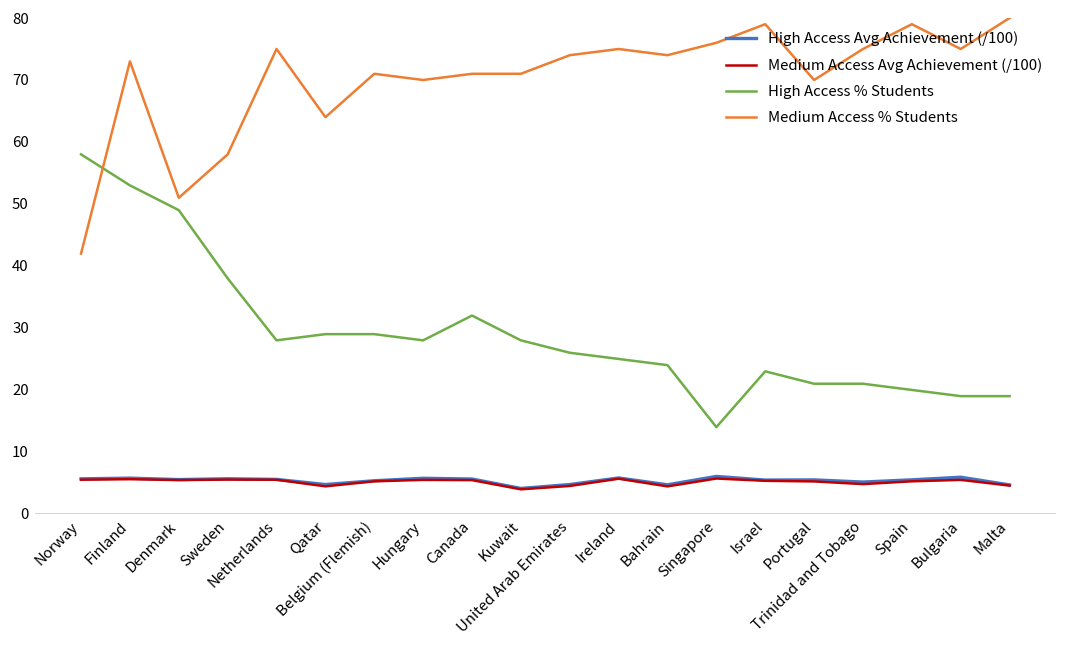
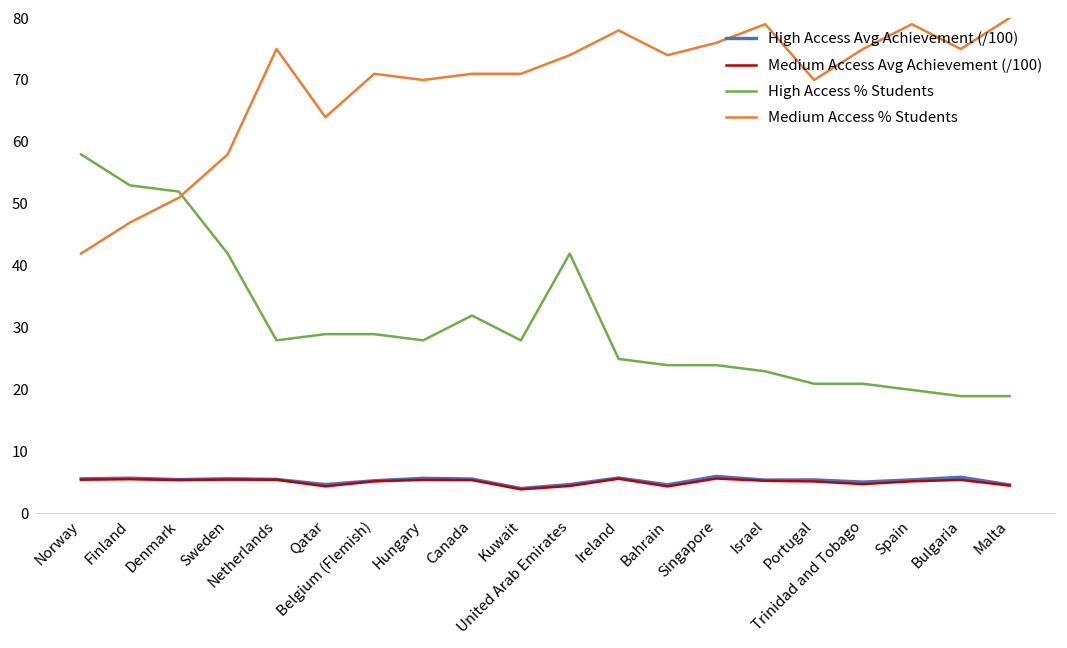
  {
    "High Access % Students": {
      "Norway": 58,
      "Finland": 53,
-     "Denmark": 49,
-     "Sweden": 38,
+     "Denmark": 52,
+     "Sweden": 42,
      "Netherlands": 28,
      "Qatar": 29,
      "Belgium (Flemish)": 29,
      "Hungary": 28,
      "Canada": 32,
      "Kuwait": 28,
-     "United Arab Emirates": 26,
+     "United Arab Emirates": 42,
      "Ireland": 25,
      "Bahrain": 24,
-     "Singapore": 14,
+     "Singapore": 24,
      "Israel": 23,
      "Portugal": 21,
      "Trinidad and Tobago": 21,
      "Spain": 20,
      "Bulgaria": 19,
      "Malta": 19
    },
    "Medium Access % Students": {
      "Norway": 42,
-     "Finland": 73,
+     "Finland": 47,
      "Denmark": 51,
      "Sweden": 58,
      "Netherlands": 75,
      "Qatar": 64,
      "Belgium (Flemish)": 71,
      "Hungary": 70,
      "Canada": 71,
      "Kuwait": 71,
      "United Arab Emirates": 74,
-     "Ireland": 75,
+     "Ireland": 78,
      "Bahrain": 74,
      "Singapore": 76,
      "Israel": 79,
      "Portugal": 70,
      "Trinidad and Tobago": 75,
      "Spain": 79,
      "Bulgaria": 75,
      "Malta": 80
    }
  }
